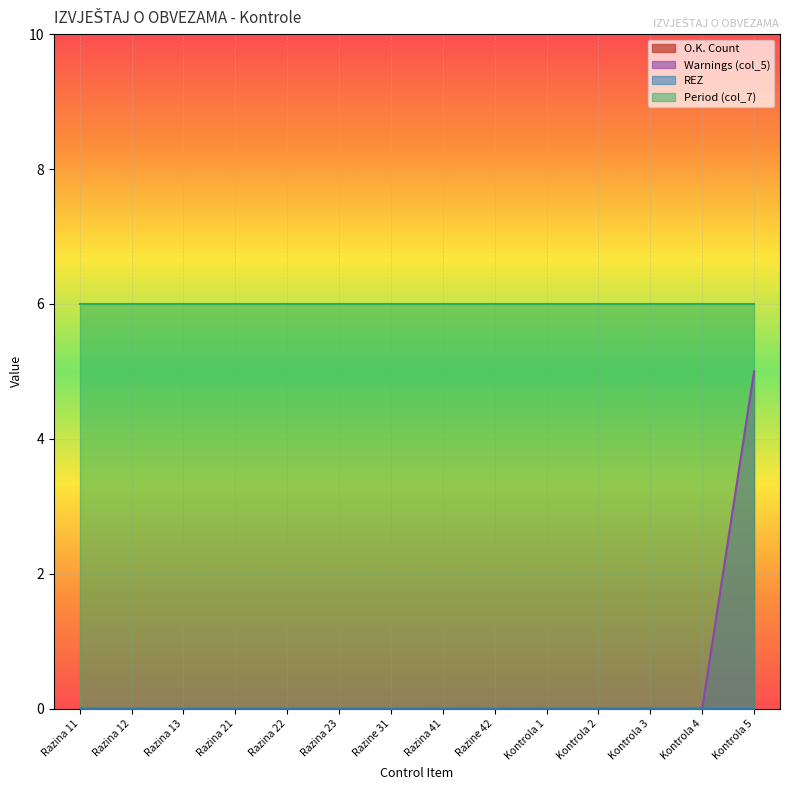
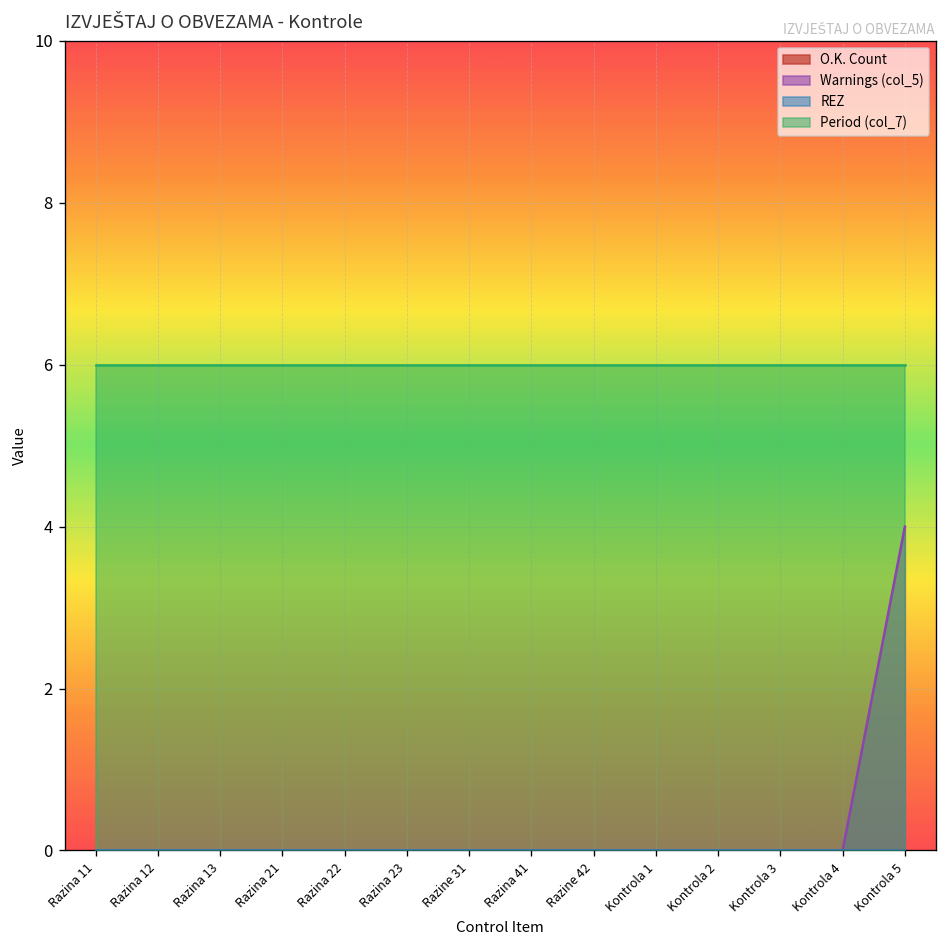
  {
    "REZ": {
      "Kontrola 5": 0
    },
    "Warnings (col_5)": {
-     "Kontrola 5": 5
+     "Kontrola 5": 4
    },
    "Period (col_7)": {
      "Razina 11": 6,
      "Razina 12": 6,
      "Razina 13": 6,
      "Razina 21": 6,
      "Razina 22": 6,
      "Razina 23": 6,
      "Razine 31": 6,
      "Razina 41": 6,
      "Razine 42": 6,
      "Kontrola 1": 6,
      "Kontrola 2": 6,
      "Kontrola 3": 6,
      "Kontrola 4": 6,
      "Kontrola 5": 6
    }
  }
